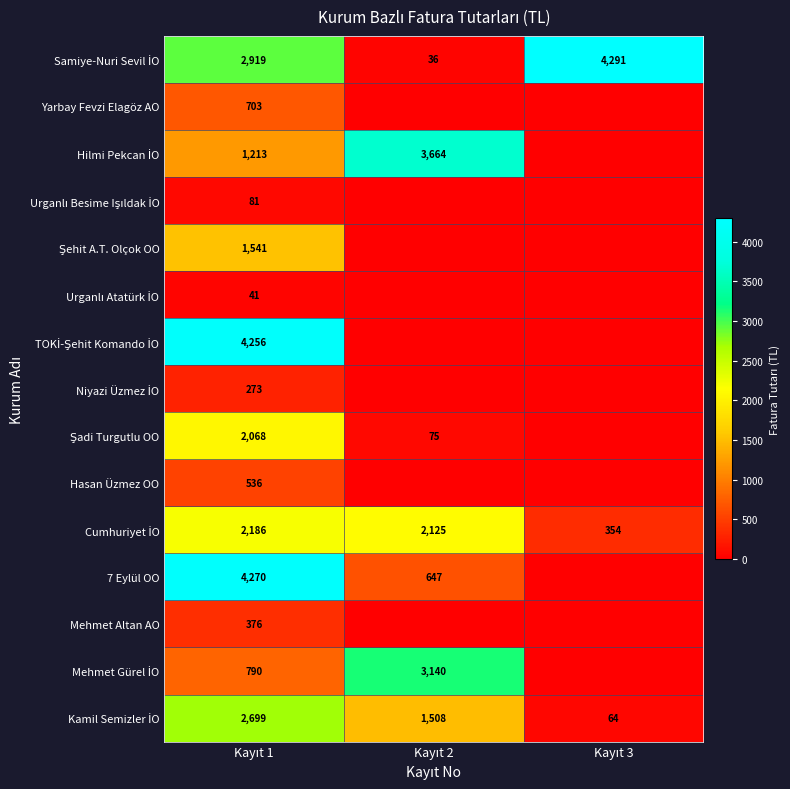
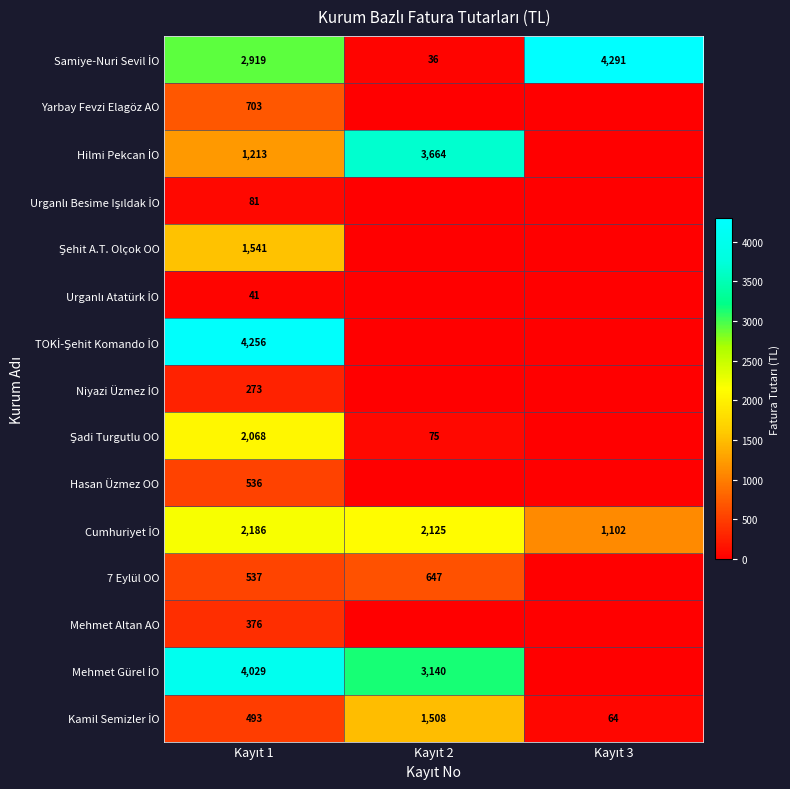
  {
    "Samiye-Nuri Sevil İO": {
      "Kayıt 1": "2,919",
      "Kayıt 2": "36",
      "Kayıt 3": "4,291"
    },
    "Yarbay Fevzi Elagöz AO": {
      "Kayıt 1": "703"
    },
    "Hilmi Pekcan İO": {
      "Kayıt 1": "1,213",
      "Kayıt 2": "3,664"
    },
    "Urganlı Besime Işıldak İO": {
      "Kayıt 1": "81"
    },
    "Şehit A.T. Olçok OO": {
      "Kayıt 1": "1,541"
    },
    "Urganlı Atatürk İO": {
      "Kayıt 1": "41"
    },
    "TOKİ-Şehit Komando İO": {
      "Kayıt 1": "4,256"
    },
    "Niyazi Üzmez İO": {
      "Kayıt 1": "273"
    },
    "Şadi Turgutlu OO": {
      "Kayıt 1": "2,068",
      "Kayıt 2": "75"
    },
    "Hasan Üzmez OO": {
      "Kayıt 1": "536"
    },
    "Cumhuriyet İO": {
      "Kayıt 1": "2,186",
      "Kayıt 2": "2,125",
-     "Kayıt 3": "354"
+     "Kayıt 3": "1,102"
    },
    "7 Eylül OO": {
-     "Kayıt 1": "4,270",
+     "Kayıt 1": "537",
      "Kayıt 2": "647"
    },
    "Mehmet Altan AO": {
      "Kayıt 1": "376"
    },
    "Mehmet Gürel İO": {
-     "Kayıt 1": "790",
+     "Kayıt 1": "4,029",
      "Kayıt 2": "3,140"
    },
    "Kamil Semizler İO": {
-     "Kayıt 1": "2,699",
+     "Kayıt 1": "493",
      "Kayıt 2": "1,508",
      "Kayıt 3": "64"
    }
  }
